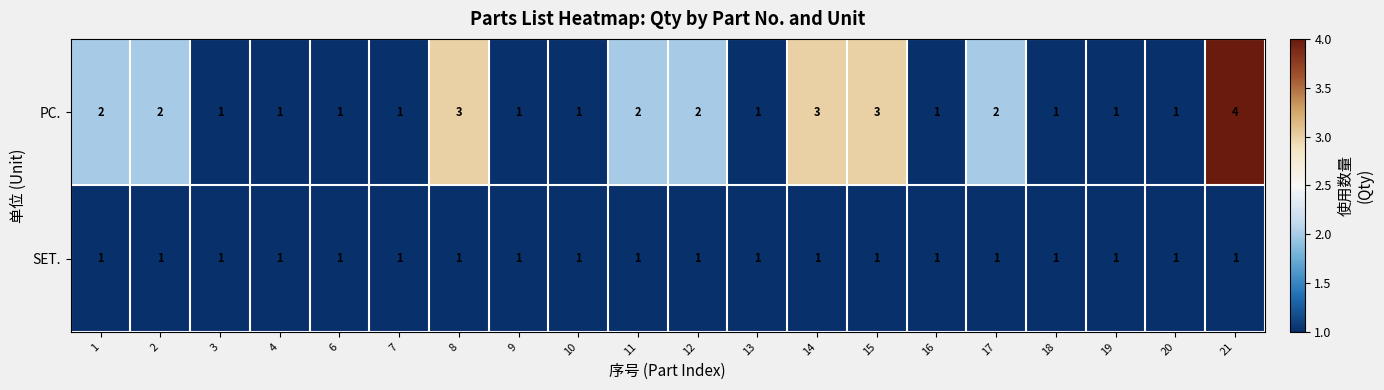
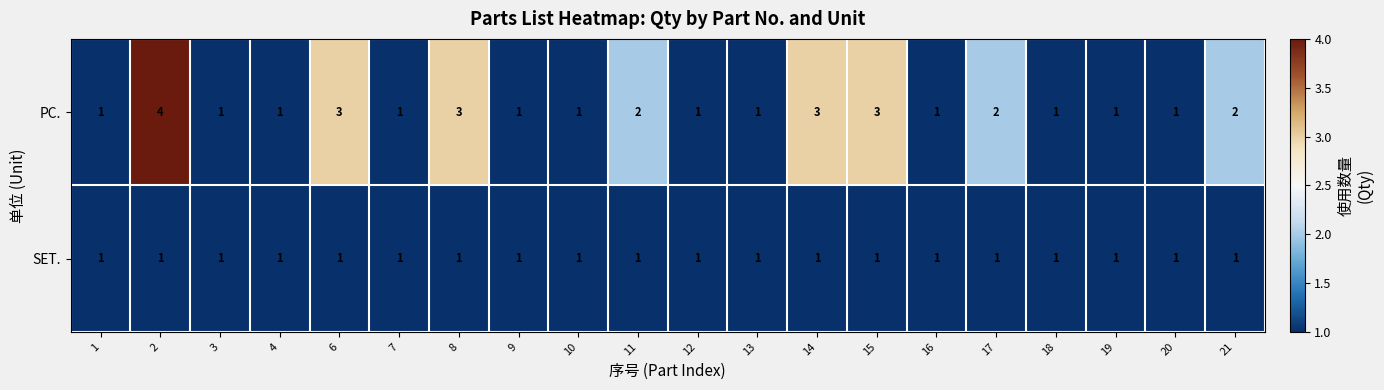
  {
    "PC.": {
-     "1": 2,
-     "2": 2,
+     "1": 1,
+     "2": 4,
      "3": 1,
      "4": 1,
-     "6": 1,
+     "6": 3,
      "7": 1,
      "8": 3,
      "9": 1,
      "10": 1,
      "11": 2,
-     "12": 2,
+     "12": 1,
      "13": 1,
      "14": 3,
      "15": 3,
      "16": 1,
      "17": 2,
      "18": 1,
      "19": 1,
      "20": 1,
-     "21": 4
+     "21": 2
    },
    "SET.": {
      "1": 1,
      "2": 1,
      "3": 1,
      "4": 1,
      "6": 1,
      "7": 1,
      "8": 1,
      "9": 1,
      "10": 1,
      "11": 1,
      "12": 1,
      "13": 1,
      "14": 1,
      "15": 1,
      "16": 1,
      "17": 1,
      "18": 1,
      "19": 1,
      "20": 1,
      "21": 1
    }
  }
